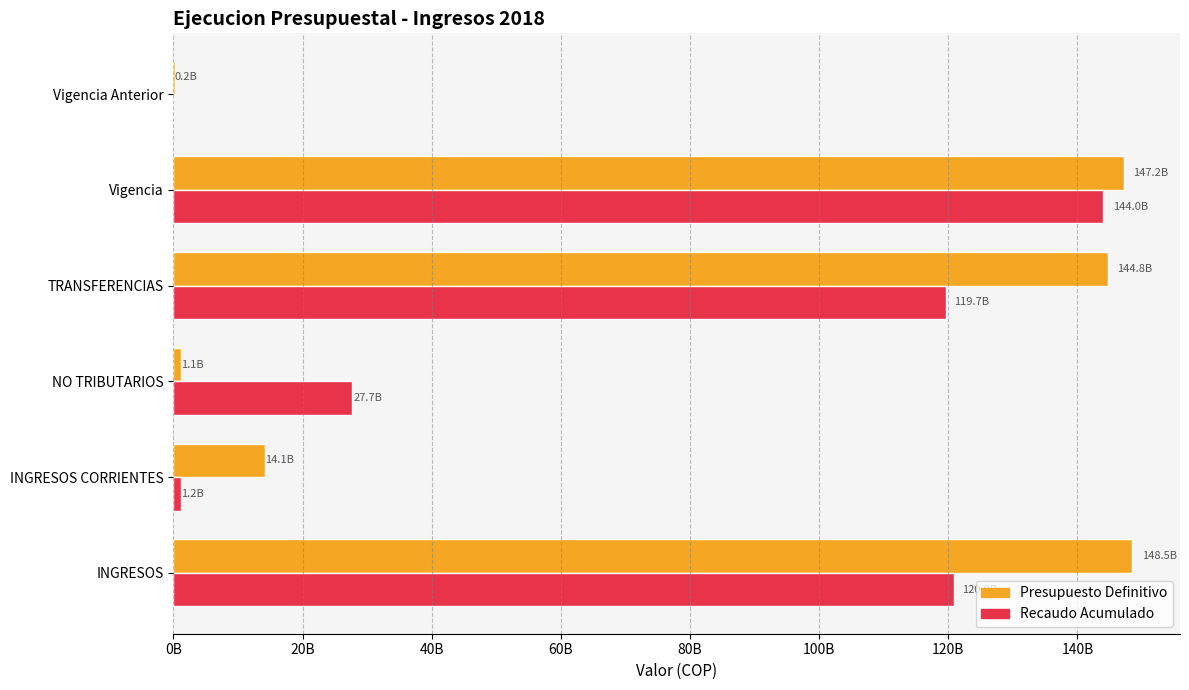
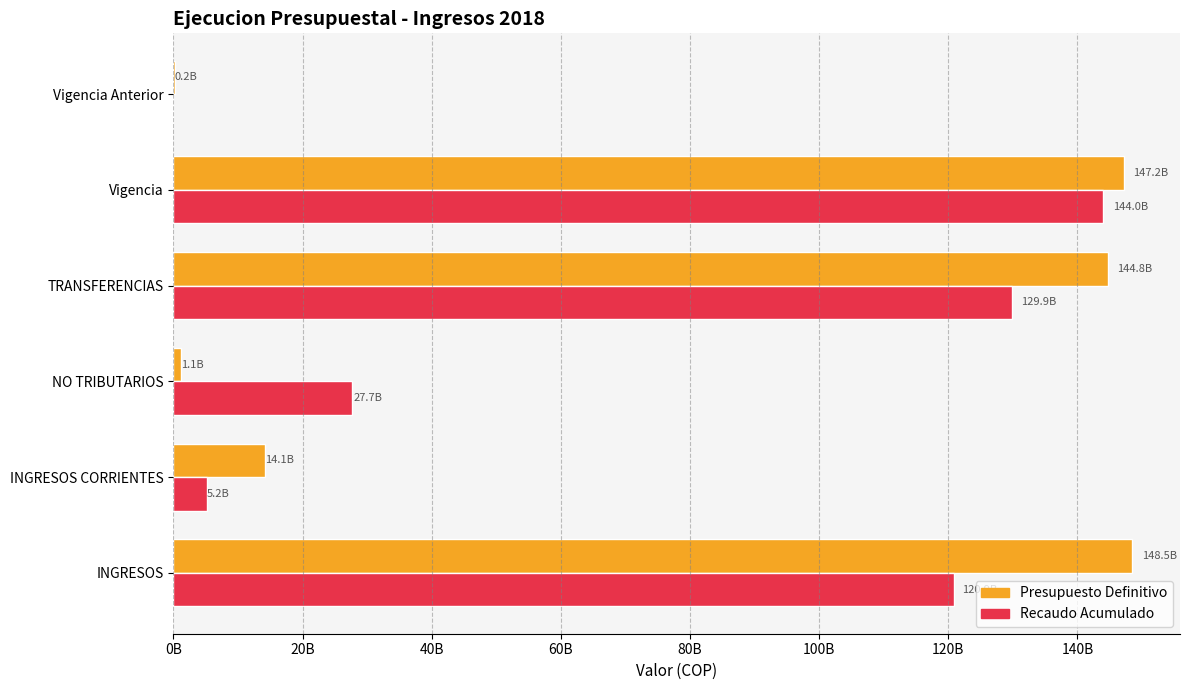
  {
    "Presupuesto Definitivo": {
      "Vigencia Anterior": "0.2B",
      "Vigencia": "147.2B",
      "TRANSFERENCIAS": "144.8B",
      "NO TRIBUTARIOS": "1.1B",
      "INGRESOS CORRIENTES": "14.1B",
      "INGRESOS": "148.5B"
    },
    "Recaudo Acumulado": {
      "Vigencia": "144.0B",
-     "TRANSFERENCIAS": "119.7B",
+     "TRANSFERENCIAS": "129.9B",
      "NO TRIBUTARIOS": "27.7B",
-     "INGRESOS CORRIENTES": "1.2B"
+     "INGRESOS CORRIENTES": "5.2B"
    }
  }
